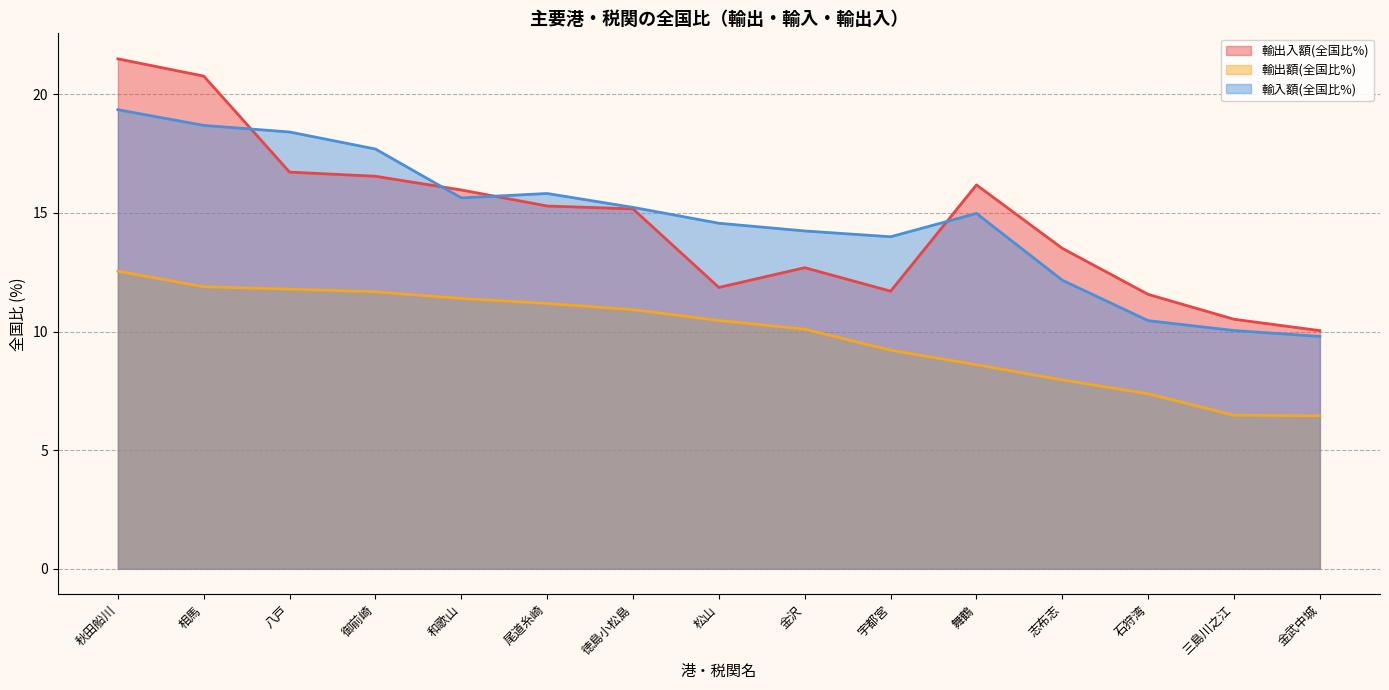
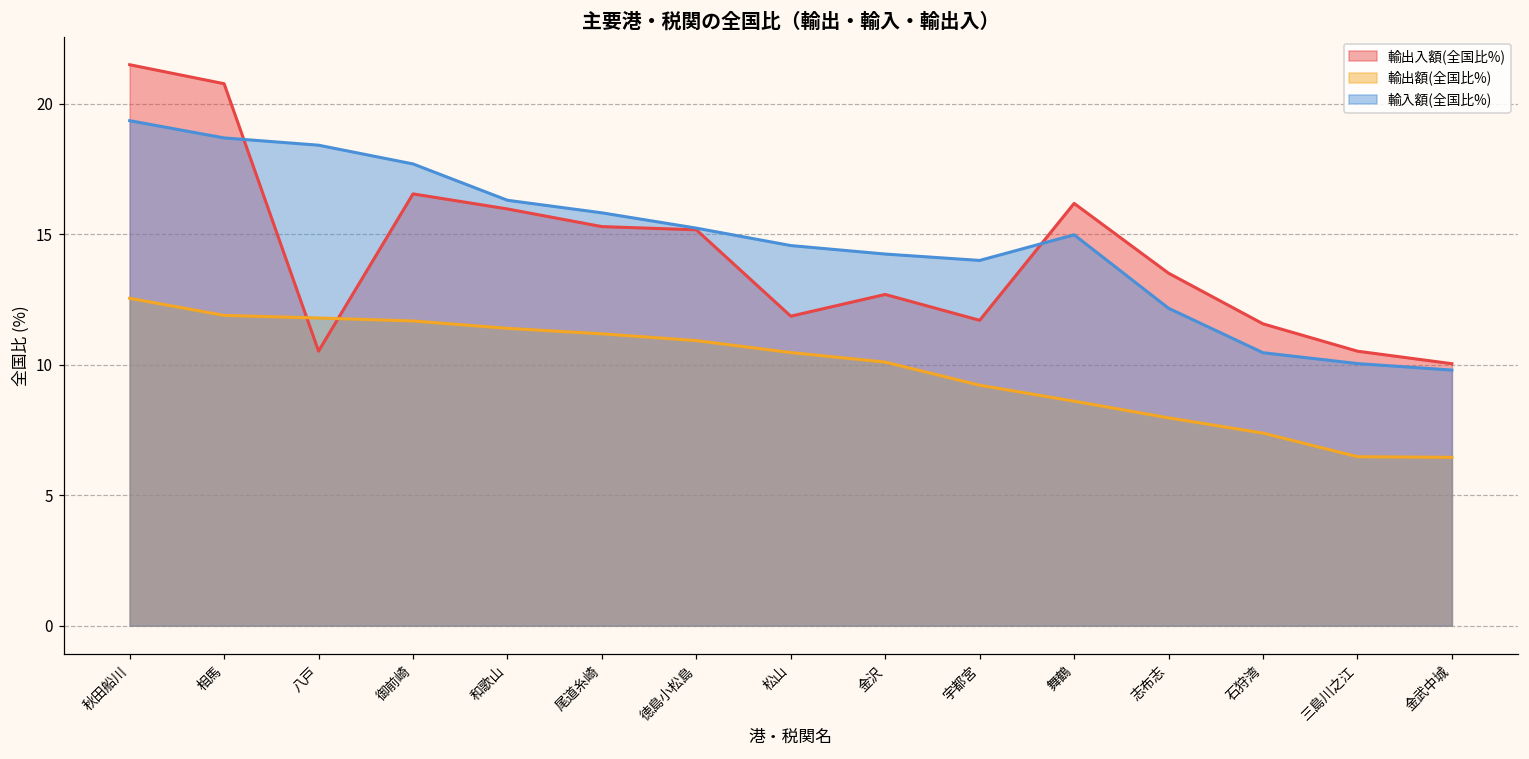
  {
    "輸出入額(全国比%)": {
      "秋田船川": 21.5,
      "相馬": 20.8,
-     "八戸": 16.7,
+     "八戸": 10.5,
      "御前崎": 16.5,
      "和歌山": 16.0,
      "尾道糸崎": 15.3,
      "松山": 11.9,
      "金沢": 12.7,
      "宇都宮": 11.7,
      "舞鶴": 16.2,
      "志布志": 13.5,
      "石狩湾": 11.6,
      "三島川之江": 10.5,
      "金武中城": 10.0
    },
    "輸出額(全国比%)": {
      "秋田船川": 12.5,
      "相馬": 11.9,
      "八戸": 11.8,
      "御前崎": 11.7,
      "和歌山": 11.4,
      "尾道糸崎": 11.2,
      "徳島小松島": 10.9,
      "松山": 10.5,
      "金沢": 10.1,
      "宇都宮": 9.2,
      "舞鶴": 8.6,
      "志布志": 8.0,
      "石狩湾": 7.4,
      "三島川之江": 6.5,
      "金武中城": 6.5
    },
    "輸入額(全国比%)": {
      "秋田船川": 19.4,
      "相馬": 18.7,
      "八戸": 18.4,
      "御前崎": 17.7,
-     "和歌山": 15.6,
+     "和歌山": 16.3,
      "尾道糸崎": 15.8,
      "松山": 14.6,
      "金沢": 14.2,
      "宇都宮": 14.0,
      "舞鶴": 15.0,
      "志布志": 12.2,
      "石狩湾": 10.5,
      "三島川之江": 10.0,
      "金武中城": 9.8
    }
  }
